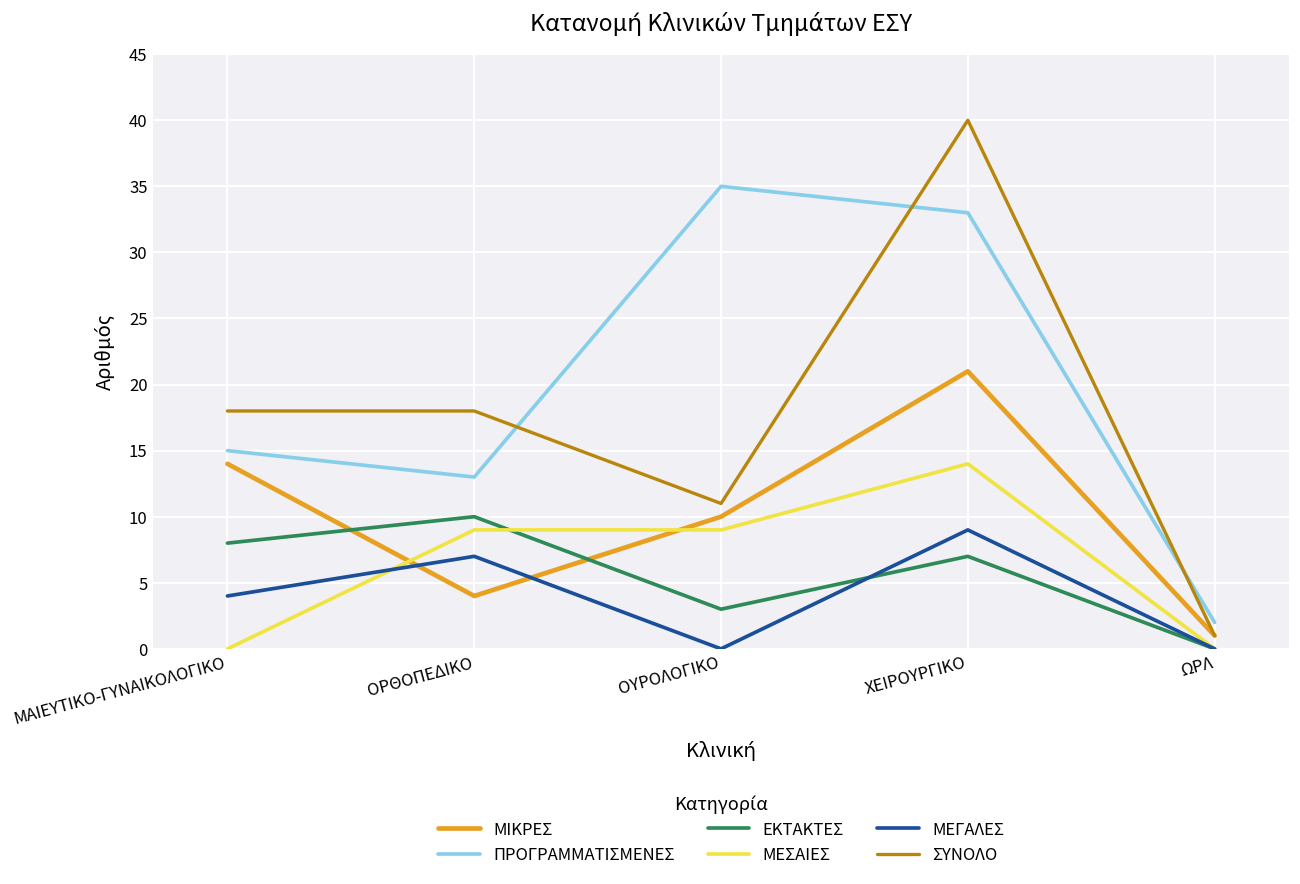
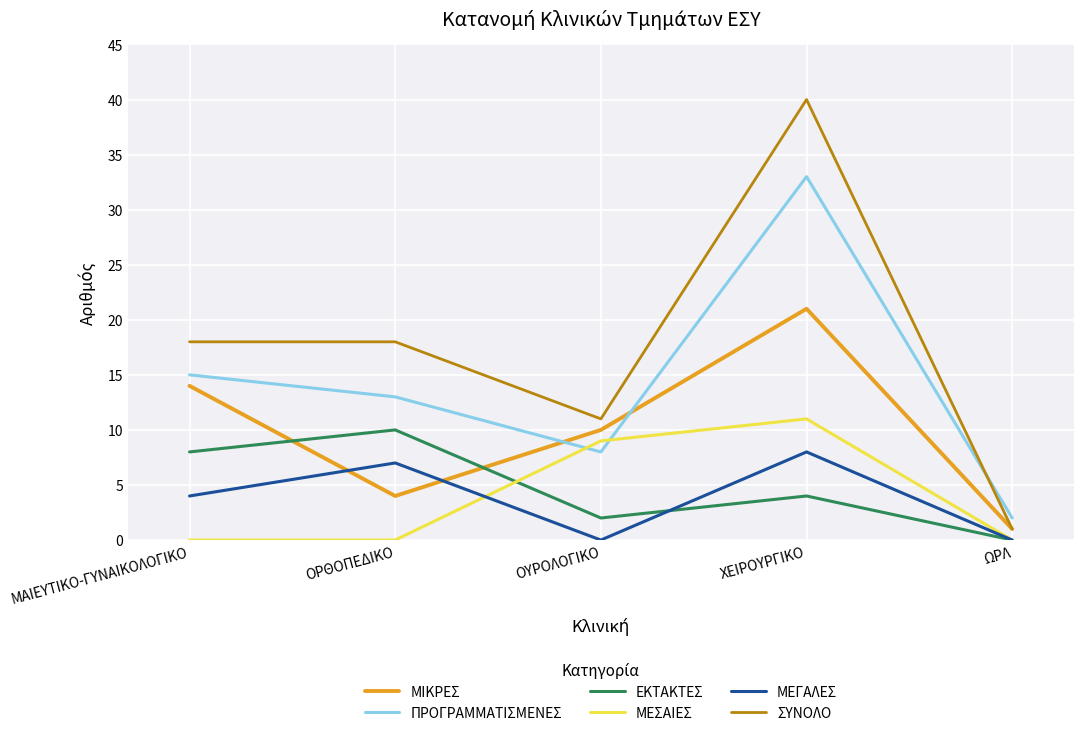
  {
    "ΠΡΟΓΡΑΜΜΑΤΙΣΜΕΝΕΣ": {
      "ΜΑΙΕΥΤΙΚΟ-ΓΥΝΑΙΚΟΛΟΓΙΚΟ": 15,
      "ΟΡΘΟΠΕΔΙΚΟ": 13,
-     "ΟΥΡΟΛΟΓΙΚΟ": 35,
+     "ΟΥΡΟΛΟΓΙΚΟ": 8,
      "ΧΕΙΡΟΥΡΓΙΚΟ": 33,
      "ΩΡΛ": 2
    },
    "ΕΚΤΑΚΤΕΣ": {
      "ΜΑΙΕΥΤΙΚΟ-ΓΥΝΑΙΚΟΛΟΓΙΚΟ": 8,
      "ΟΡΘΟΠΕΔΙΚΟ": 10,
-     "ΟΥΡΟΛΟΓΙΚΟ": 3,
-     "ΧΕΙΡΟΥΡΓΙΚΟ": 7
+     "ΟΥΡΟΛΟΓΙΚΟ": 2,
+     "ΧΕΙΡΟΥΡΓΙΚΟ": 4
    },
    "ΜΕΣΑΙΕΣ": {
      "ΜΑΙΕΥΤΙΚΟ-ΓΥΝΑΙΚΟΛΟΓΙΚΟ": 0,
-     "ΟΡΘΟΠΕΔΙΚΟ": 9,
+     "ΟΡΘΟΠΕΔΙΚΟ": 0,
      "ΟΥΡΟΛΟΓΙΚΟ": 9,
-     "ΧΕΙΡΟΥΡΓΙΚΟ": 14
+     "ΧΕΙΡΟΥΡΓΙΚΟ": 11
    },
    "ΜΕΓΑΛΕΣ": {
      "ΜΑΙΕΥΤΙΚΟ-ΓΥΝΑΙΚΟΛΟΓΙΚΟ": 4,
      "ΟΡΘΟΠΕΔΙΚΟ": 7,
      "ΟΥΡΟΛΟΓΙΚΟ": 0,
-     "ΧΕΙΡΟΥΡΓΙΚΟ": 9
+     "ΧΕΙΡΟΥΡΓΙΚΟ": 8
    }
  }
